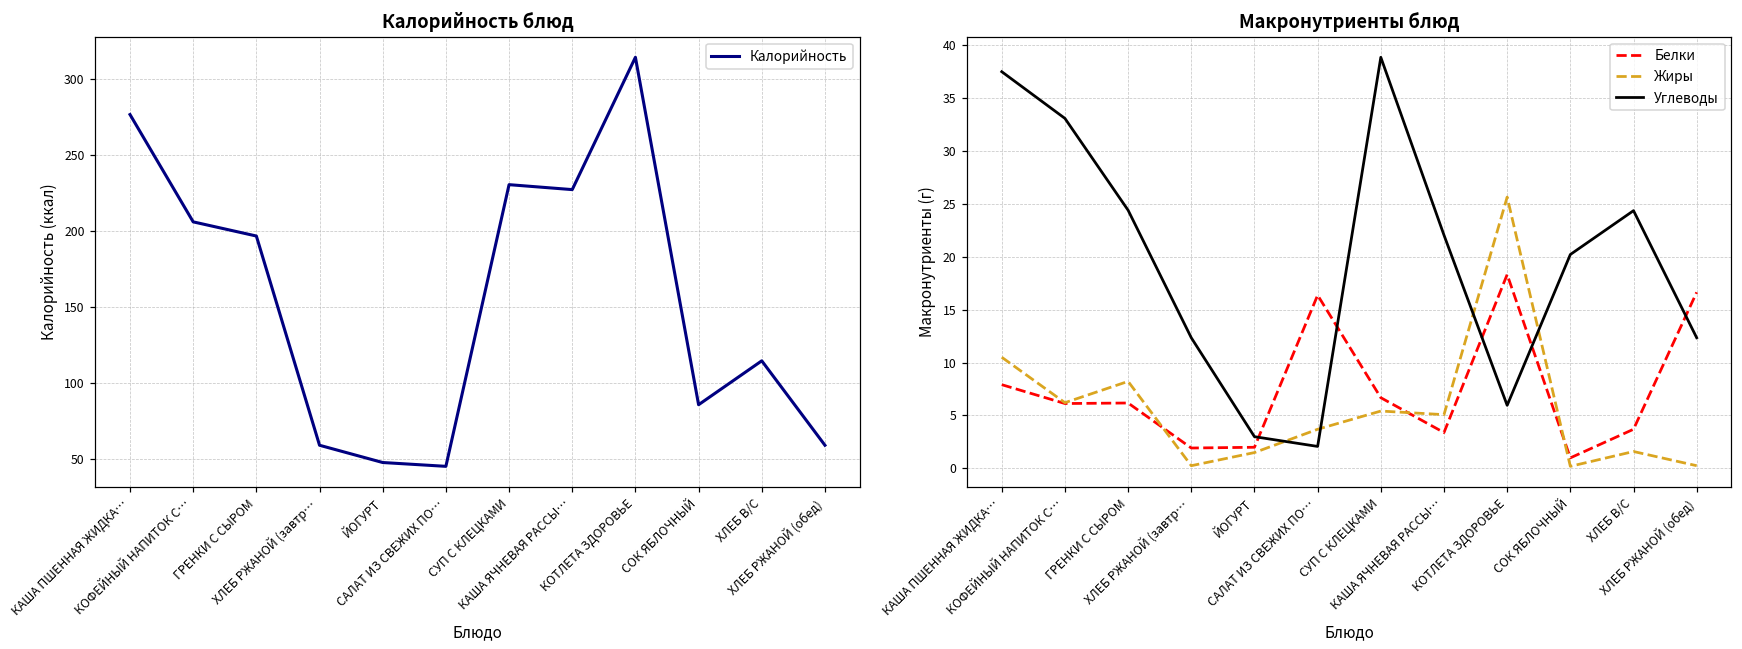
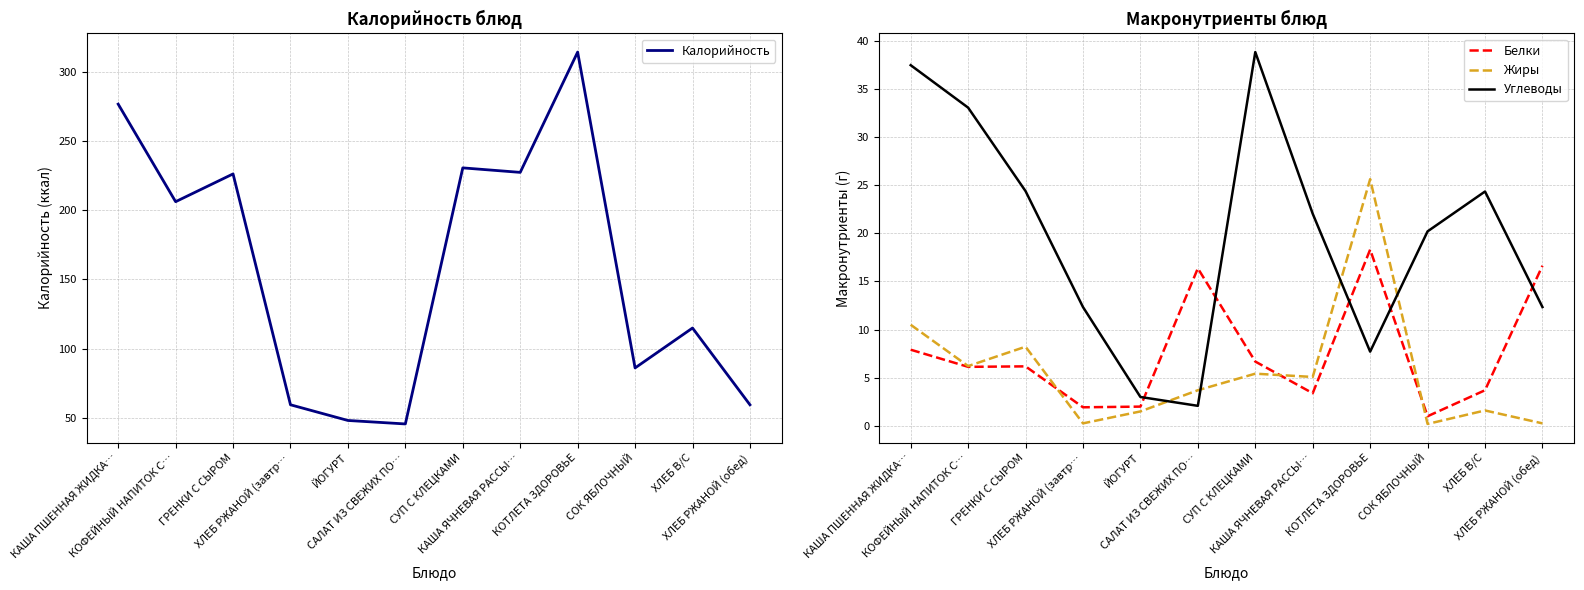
  {
    "Калорийность блюд": {
      "КАША ПШЕННАЯ ЖИДКА…": 277,
      "КОФЕЙНЫЙ НАПИТОК С…": 206,
-     "ГРЕНКИ С СЫРОМ": 197,
+     "ГРЕНКИ С СЫРОМ": 226,
      "ХЛЕБ РЖАНОЙ (завтр…": 59,
      "ЙОГУРТ": 48,
      "САЛАТ ИЗ СВЕЖИХ ПО…": 45,
      "СУП С КЛЕЦКАМИ": 231,
      "КАША ЯЧНЕВАЯ РАССЫ…": 227,
      "КОТЛЕТА ЗДОРОВЬЕ": 314,
      "СОК ЯБЛОЧНЫЙ": 86,
      "ХЛЕБ В/С": 115,
      "ХЛЕБ РЖАНОЙ (обед)": 59
    },
    "Макронутриенты блюд": {
      "Белки": {
        "КАША ПШЕННАЯ ЖИДКА…": 8,
        "ГРЕНКИ С СЫРОМ": 6,
        "ХЛЕБ РЖАНОЙ (завтр…": 2,
        "ЙОГУРТ": 2,
        "САЛАТ ИЗ СВЕЖИХ ПО…": 16,
        "СУП С КЛЕЦКАМИ": 7,
        "КАША ЯЧНЕВАЯ РАССЫ…": 3,
        "КОТЛЕТА ЗДОРОВЬЕ": 18,
        "СОК ЯБЛОЧНЫЙ": 1,
        "ХЛЕБ В/С": 4,
        "ХЛЕБ РЖАНОЙ (обед)": 17
      },
      "Жиры": {
        "КАША ПШЕННАЯ ЖИДКА…": 11,
        "ГРЕНКИ С СЫРОМ": 8,
        "ХЛЕБ РЖАНОЙ (завтр…": 0,
        "ЙОГУРТ": 2,
        "САЛАТ ИЗ СВЕЖИХ ПО…": 4,
        "СУП С КЛЕЦКАМИ": 5,
        "КАША ЯЧНЕВАЯ РАССЫ…": 5,
        "КОТЛЕТА ЗДОРОВЬЕ": 26,
        "СОК ЯБЛОЧНЫЙ": 0,
        "ХЛЕБ В/С": 2,
        "ХЛЕБ РЖАНОЙ (обед)": 0
      },
      "Углеводы": {
        "КАША ПШЕННАЯ ЖИДКА…": 37,
        "КОФЕЙНЫЙ НАПИТОК С…": 33,
        "ГРЕНКИ С СЫРОМ": 24,
        "ХЛЕБ РЖАНОЙ (завтр…": 12,
        "ЙОГУРТ": 3,
        "САЛАТ ИЗ СВЕЖИХ ПО…": 2,
        "СУП С КЛЕЦКАМИ": 39,
        "КАША ЯЧНЕВАЯ РАССЫ…": 22,
-       "КОТЛЕТА ЗДОРОВЬЕ": 6,
+       "КОТЛЕТА ЗДОРОВЬЕ": 8,
        "СОК ЯБЛОЧНЫЙ": 20,
        "ХЛЕБ В/С": 24,
        "ХЛЕБ РЖАНОЙ (обед)": 12
      }
    }
  }
